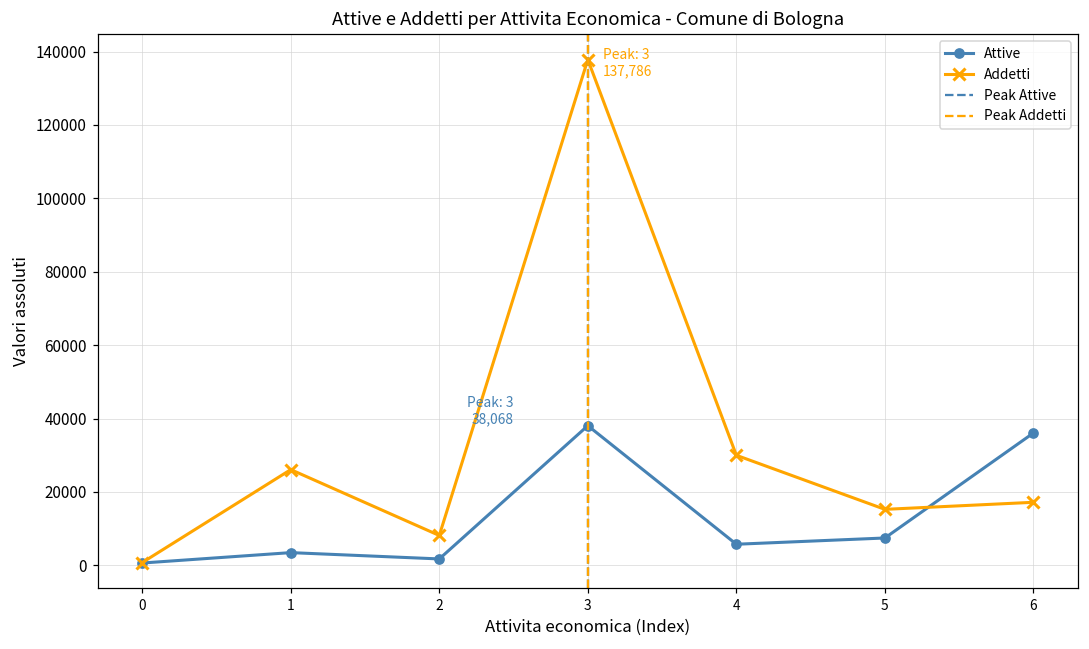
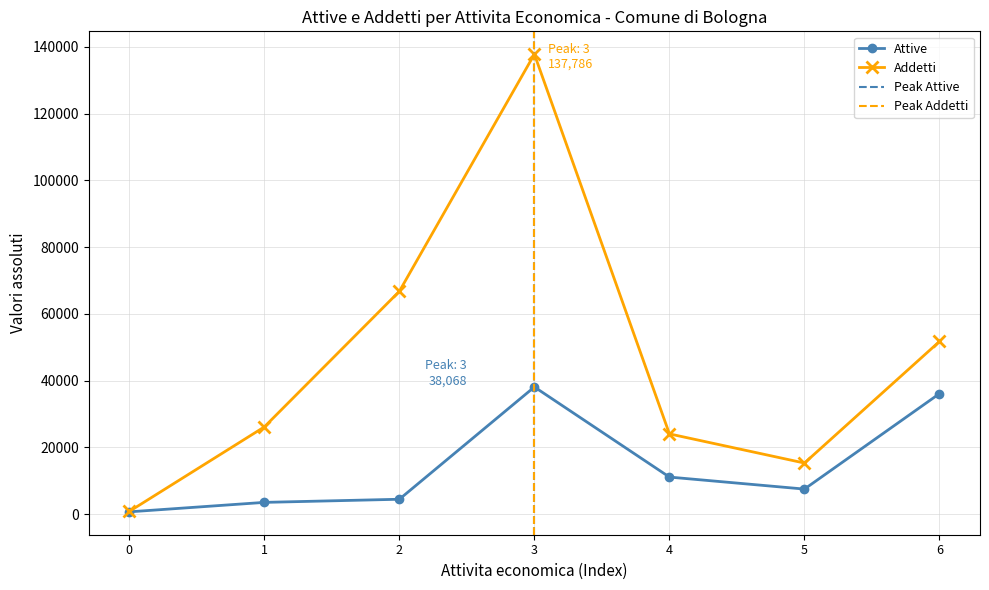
  {
    "Attive": {
      "1": 3000,
-     "2": 2000,
+     "2": 4000,
      "3": 38000,
-     "4": 6000,
+     "4": 11000,
      "5": 7000,
      "6": 36000
    },
    "Addetti": {
      "1": 26000,
-     "2": 8000,
-     "4": 30000,
+     "2": 67000,
+     "4": 24000,
      "5": 15000,
-     "6": 17000
+     "6": 52000
    }
  }
